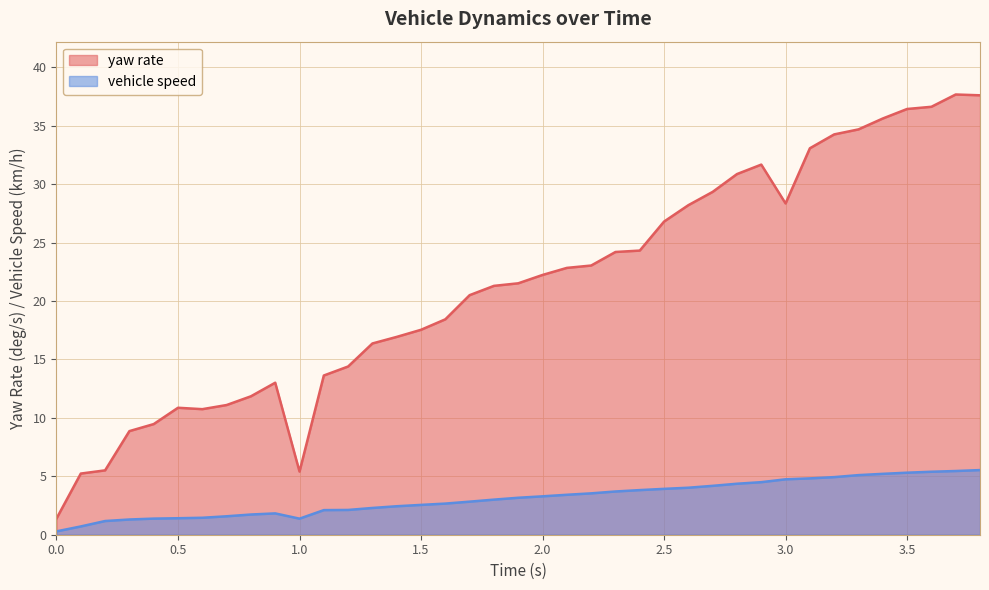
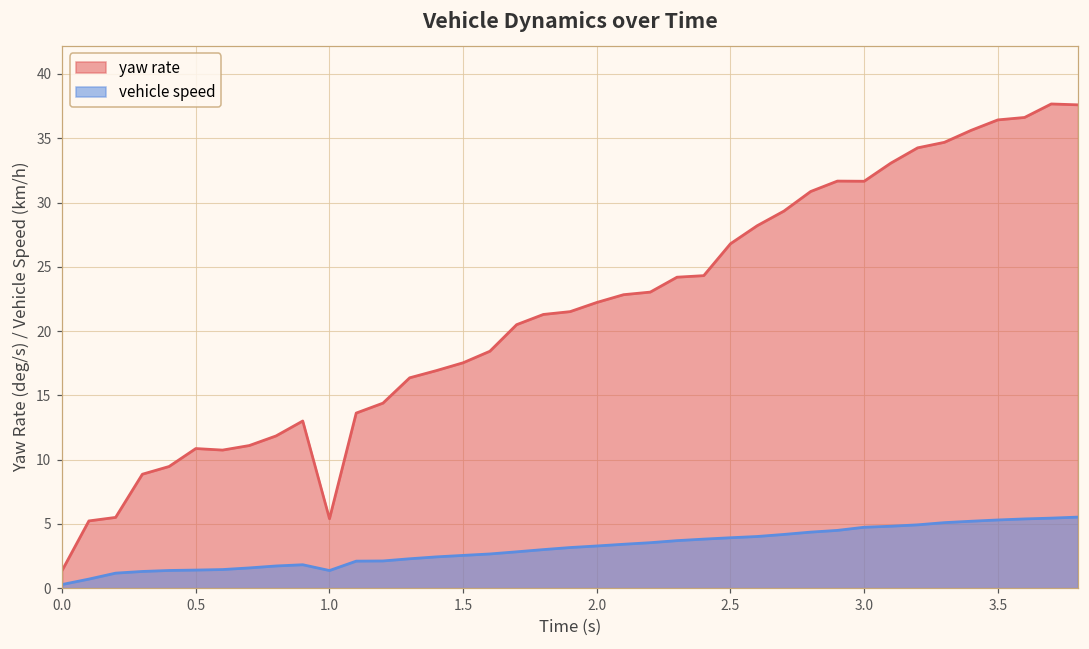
  {
    "yaw rate": {
      "0.0": 1.4,
      "0.5": 10.9,
      "1.0": 5.4,
      "1.5": 17.5,
      "2.0": 22.2,
      "2.5": 26.8,
-     "3.0": 28.3,
+     "3.0": 31.7,
      "3.5": 36.4
    },
    "vehicle speed": {
      "0.0": 0.3,
      "0.5": 1.4,
      "1.0": 1.4,
      "1.5": 2.6,
      "2.0": 3.3,
      "2.5": 3.9,
      "3.0": 4.7,
      "3.5": 5.3
    }
  }
